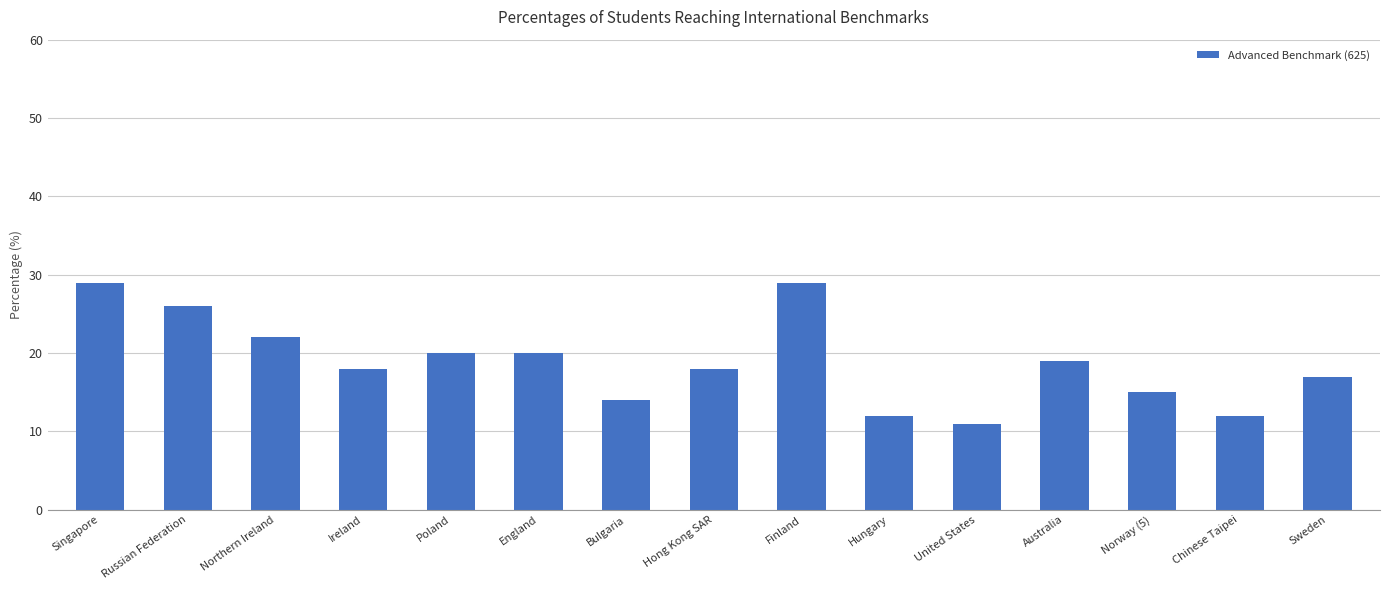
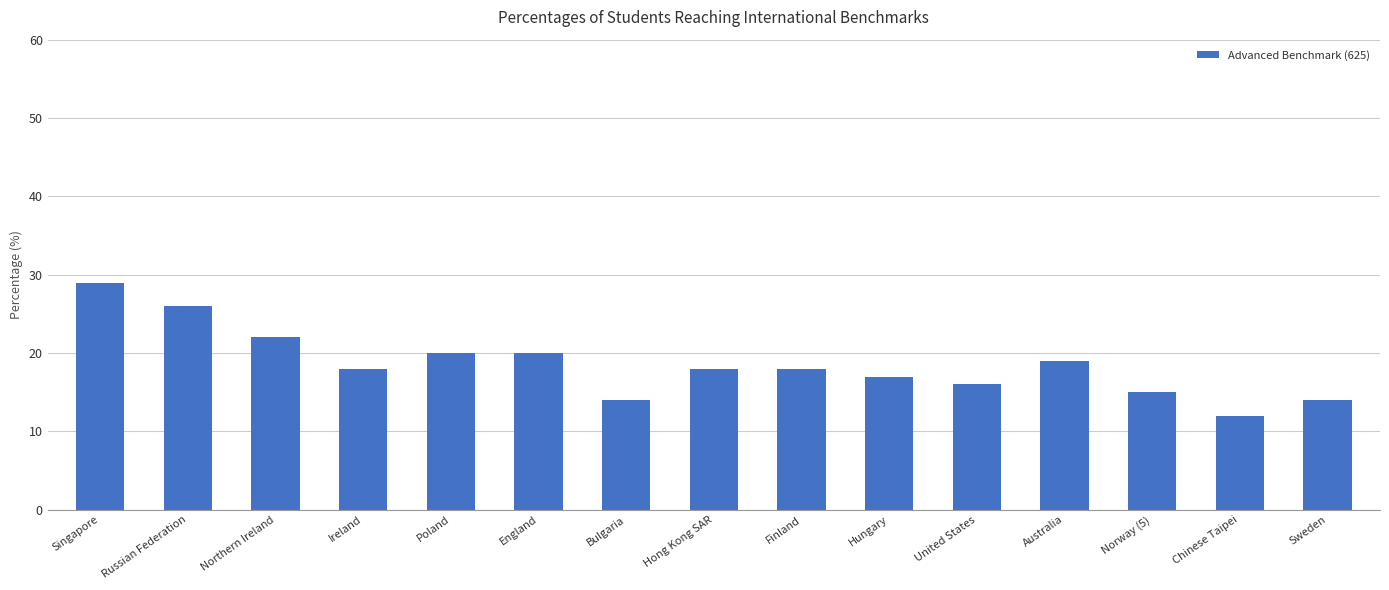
  {
    "Singapore": 29,
    "Russian Federation": 26,
    "Northern Ireland": 22,
    "Ireland": 18,
    "Poland": 20,
    "England": 20,
    "Bulgaria": 14,
    "Hong Kong SAR": 18,
-   "Finland": 29,
-   "Hungary": 12,
-   "United States": 11,
+   "Finland": 18,
+   "Hungary": 17,
+   "United States": 16,
    "Australia": 19,
    "Norway (5)": 15,
    "Chinese Taipei": 12,
-   "Sweden": 17
+   "Sweden": 14
  }
